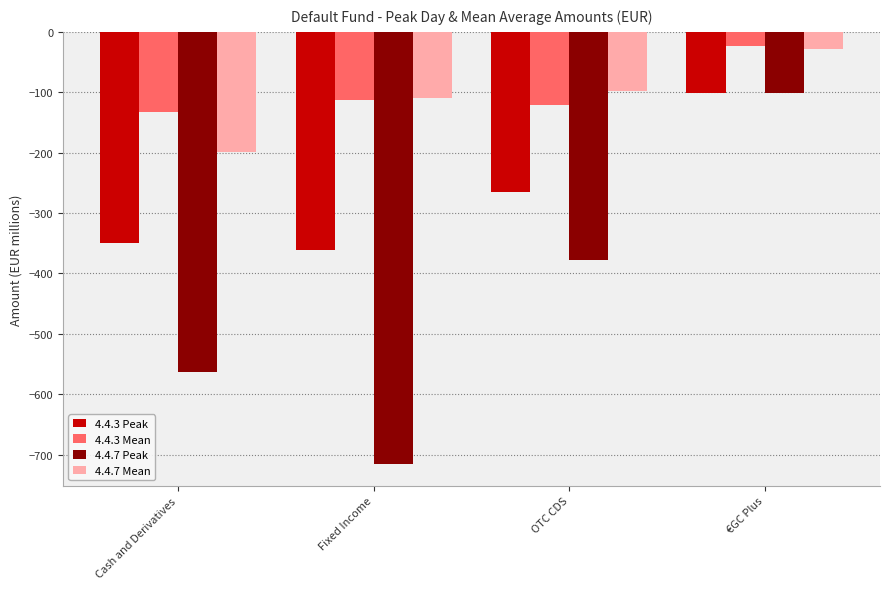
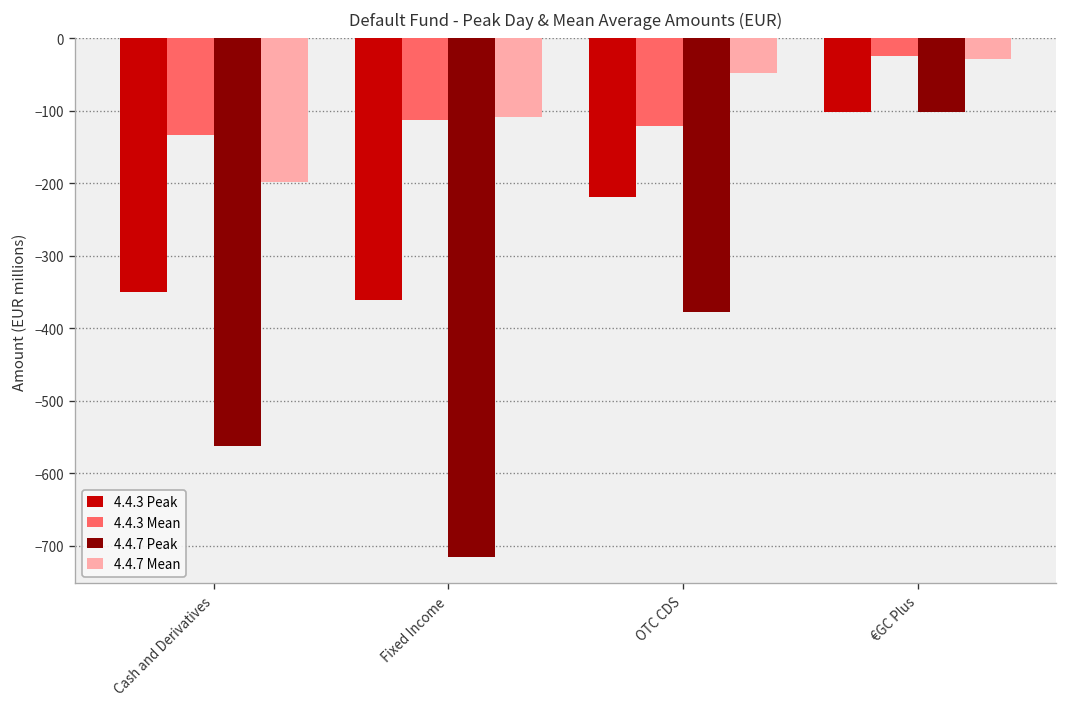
  {
    "4.4.3 Peak": {
      "Cash and Derivatives": -350,
      "Fixed Income": -360,
-     "OTC CDS": -270,
+     "OTC CDS": -220,
      "€GC Plus": -100
    },
    "4.4.3 Mean": {
      "Cash and Derivatives": -130,
      "Fixed Income": -110,
      "OTC CDS": -120,
      "€GC Plus": -20
    },
    "4.4.7 Peak": {
      "Cash and Derivatives": -560,
      "Fixed Income": -720,
      "OTC CDS": -380,
      "€GC Plus": -100
    },
    "4.4.7 Mean": {
      "Cash and Derivatives": -200,
      "Fixed Income": -110,
-     "OTC CDS": -100,
+     "OTC CDS": -50,
      "€GC Plus": -30
    }
  }
